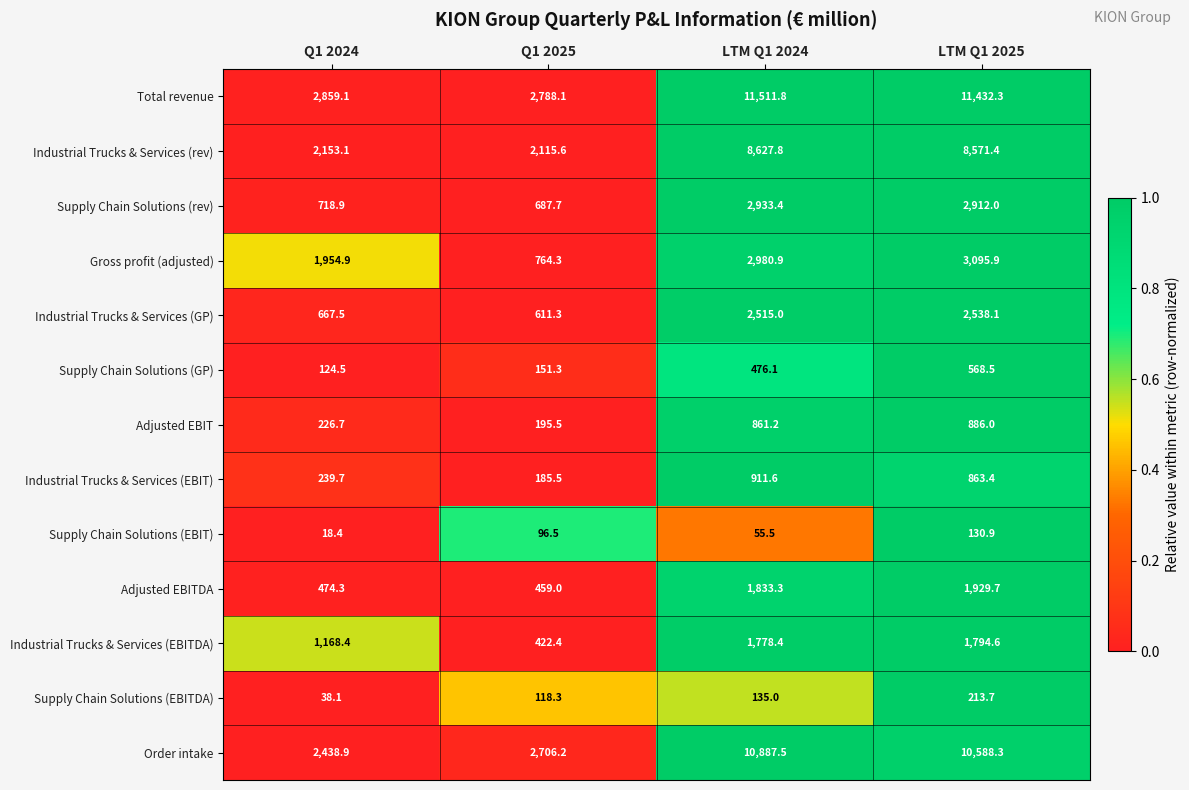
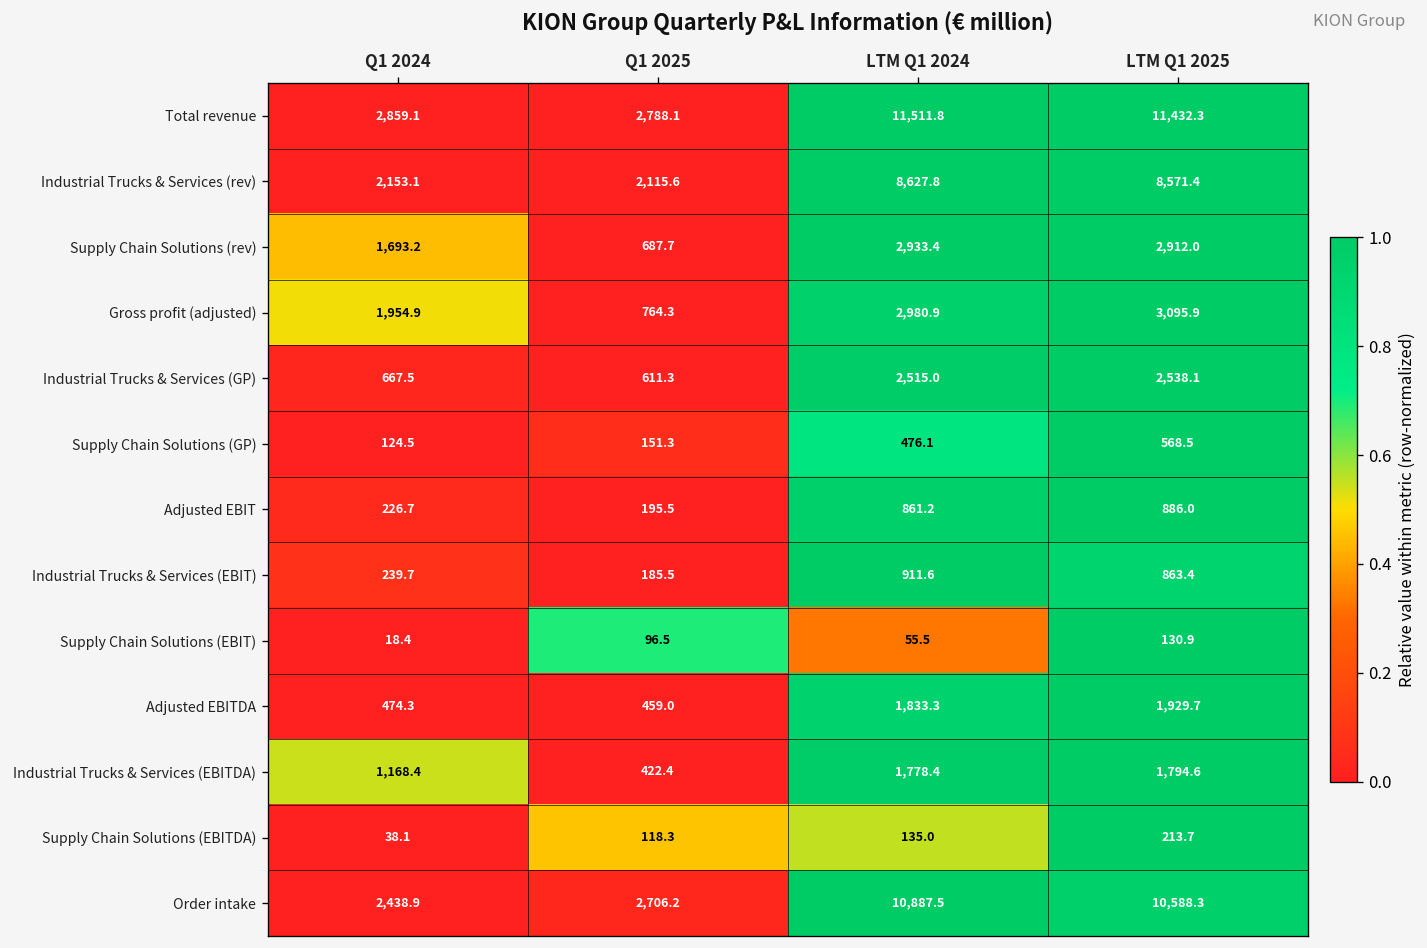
  {
    "Total revenue": {
      "Q1 2024": "2,859.1",
      "Q1 2025": "2,788.1",
      "LTM Q1 2024": "11,511.8",
      "LTM Q1 2025": "11,432.3"
    },
    "Industrial Trucks & Services (rev)": {
      "Q1 2024": "2,153.1",
      "Q1 2025": "2,115.6",
      "LTM Q1 2024": "8,627.8",
      "LTM Q1 2025": "8,571.4"
    },
    "Supply Chain Solutions (rev)": {
-     "Q1 2024": "718.9",
+     "Q1 2024": "1,693.2",
      "Q1 2025": "687.7",
      "LTM Q1 2024": "2,933.4",
      "LTM Q1 2025": "2,912.0"
    },
    "Gross profit (adjusted)": {
      "Q1 2024": "1,954.9",
      "Q1 2025": "764.3",
      "LTM Q1 2024": "2,980.9",
      "LTM Q1 2025": "3,095.9"
    },
    "Industrial Trucks & Services (GP)": {
      "Q1 2024": "667.5",
      "Q1 2025": "611.3",
      "LTM Q1 2024": "2,515.0",
      "LTM Q1 2025": "2,538.1"
    },
    "Supply Chain Solutions (GP)": {
      "Q1 2024": "124.5",
      "Q1 2025": "151.3",
      "LTM Q1 2024": "476.1",
      "LTM Q1 2025": "568.5"
    },
    "Adjusted EBIT": {
      "Q1 2024": "226.7",
      "Q1 2025": "195.5",
      "LTM Q1 2024": "861.2",
      "LTM Q1 2025": "886.0"
    },
    "Industrial Trucks & Services (EBIT)": {
      "Q1 2024": "239.7",
      "Q1 2025": "185.5",
      "LTM Q1 2024": "911.6",
      "LTM Q1 2025": "863.4"
    },
    "Supply Chain Solutions (EBIT)": {
      "Q1 2024": "18.4",
      "Q1 2025": "96.5",
      "LTM Q1 2024": "55.5",
      "LTM Q1 2025": "130.9"
    },
    "Adjusted EBITDA": {
      "Q1 2024": "474.3",
      "Q1 2025": "459.0",
      "LTM Q1 2024": "1,833.3",
      "LTM Q1 2025": "1,929.7"
    },
    "Industrial Trucks & Services (EBITDA)": {
      "Q1 2024": "1,168.4",
      "Q1 2025": "422.4",
      "LTM Q1 2024": "1,778.4",
      "LTM Q1 2025": "1,794.6"
    },
    "Supply Chain Solutions (EBITDA)": {
      "Q1 2024": "38.1",
      "Q1 2025": "118.3",
      "LTM Q1 2024": "135.0",
      "LTM Q1 2025": "213.7"
    },
    "Order intake": {
      "Q1 2024": "2,438.9",
      "Q1 2025": "2,706.2",
      "LTM Q1 2024": "10,887.5",
      "LTM Q1 2025": "10,588.3"
    }
  }
